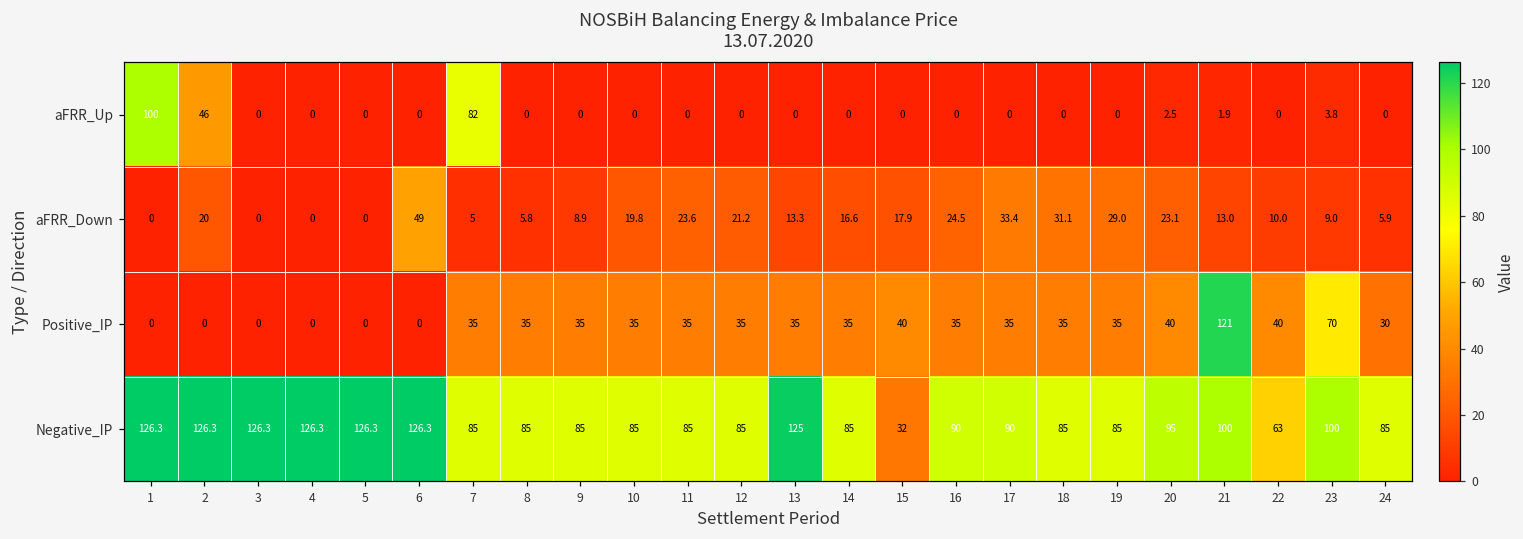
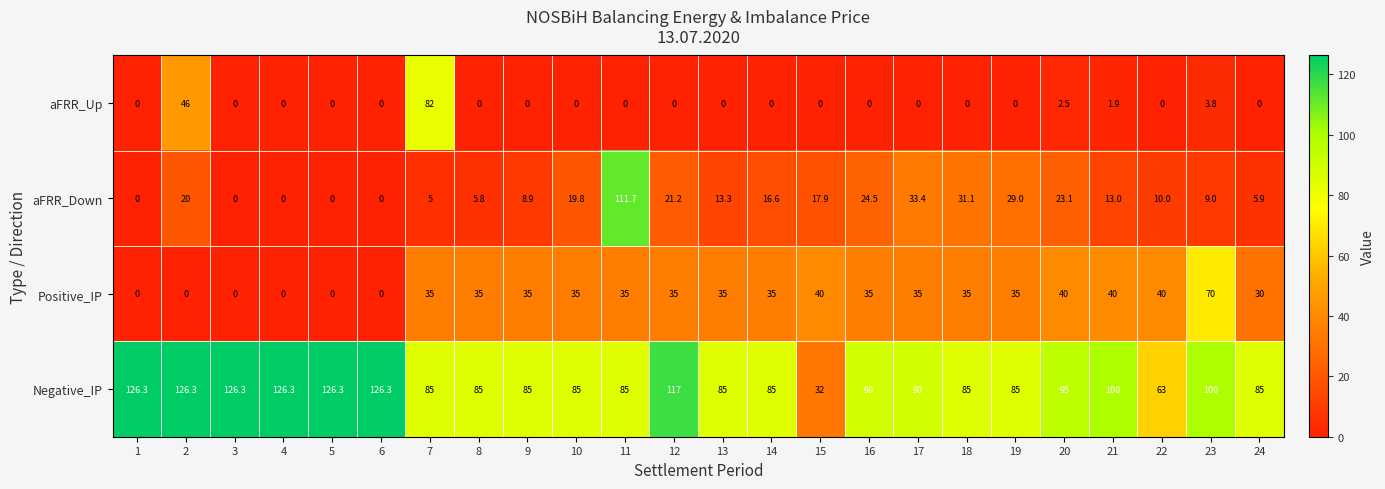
  {
    "aFRR_Up": {
-     "1": 100,
+     "1": 0,
      "2": 46,
      "3": 0,
      "4": 0,
      "5": 0,
      "6": 0,
      "7": 82,
      "8": 0,
      "9": 0,
      "10": 0,
      "11": 0,
      "12": 0,
      "13": 0,
      "14": 0,
      "15": 0,
      "16": 0,
      "17": 0,
      "18": 0,
      "19": 0,
      "20": 2.5,
      "21": 1.9,
      "22": 0,
      "23": 3.8,
      "24": 0
    },
    "aFRR_Down": {
      "1": 0,
      "2": 20,
      "3": 0,
      "4": 0,
      "5": 0,
-     "6": 49,
+     "6": 0,
      "7": 5,
      "8": 5.8,
      "9": 8.9,
      "10": 19.8,
-     "11": 23.6,
+     "11": 111.7,
      "12": 21.2,
      "13": 13.3,
      "14": 16.6,
      "15": 17.9,
      "16": 24.5,
      "17": 33.4,
      "18": 31.1,
      "19": 29.0,
      "20": 23.1,
      "21": 13.0,
      "22": 10.0,
      "23": 9.0,
      "24": 5.9
    },
    "Positive_IP": {
      "1": 0,
      "2": 0,
      "3": 0,
      "4": 0,
      "5": 0,
      "6": 0,
      "7": 35,
      "8": 35,
      "9": 35,
      "10": 35,
      "11": 35,
      "12": 35,
      "13": 35,
      "14": 35,
      "15": 40,
      "16": 35,
      "17": 35,
      "18": 35,
      "19": 35,
      "20": 40,
-     "21": 121,
+     "21": 40,
      "22": 40,
      "23": 70,
      "24": 30
    },
    "Negative_IP": {
      "1": 126.3,
      "2": 126.3,
      "3": 126.3,
      "4": 126.3,
      "5": 126.3,
      "6": 126.3,
      "7": 85,
      "8": 85,
      "9": 85,
      "10": 85,
      "11": 85,
-     "12": 85,
-     "13": 125,
+     "12": 117,
+     "13": 85,
      "14": 85,
      "15": 32,
      "16": 90,
      "17": 90,
      "18": 85,
      "19": 85,
      "20": 95,
      "21": 100,
      "22": 63,
      "23": 100,
      "24": 85
    }
  }
